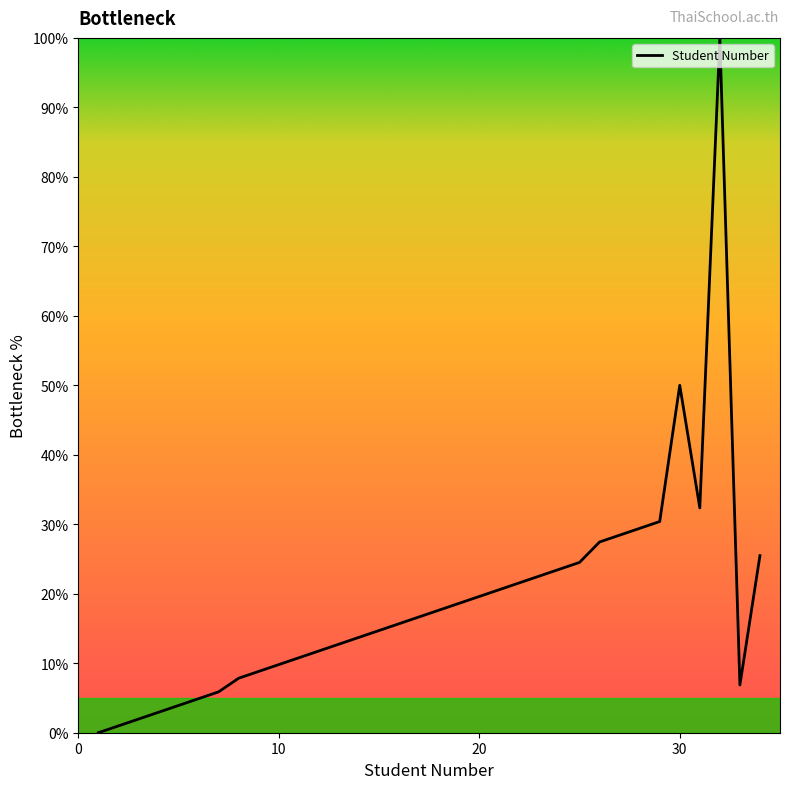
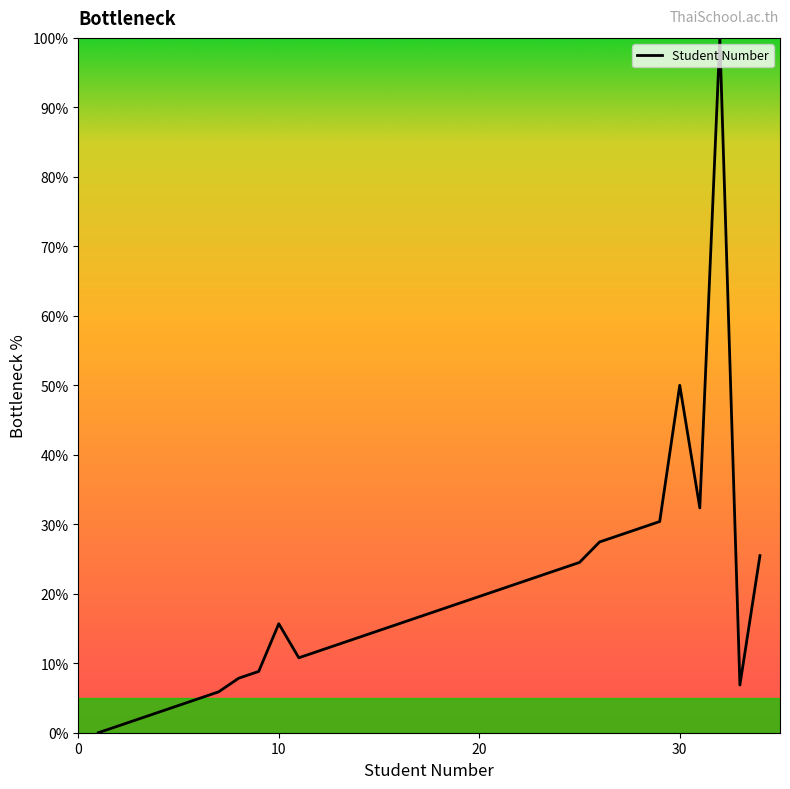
  {
-   "10": "10%",
+   "10": "16%",
    "20": "20%",
    "30": "50%"
  }
